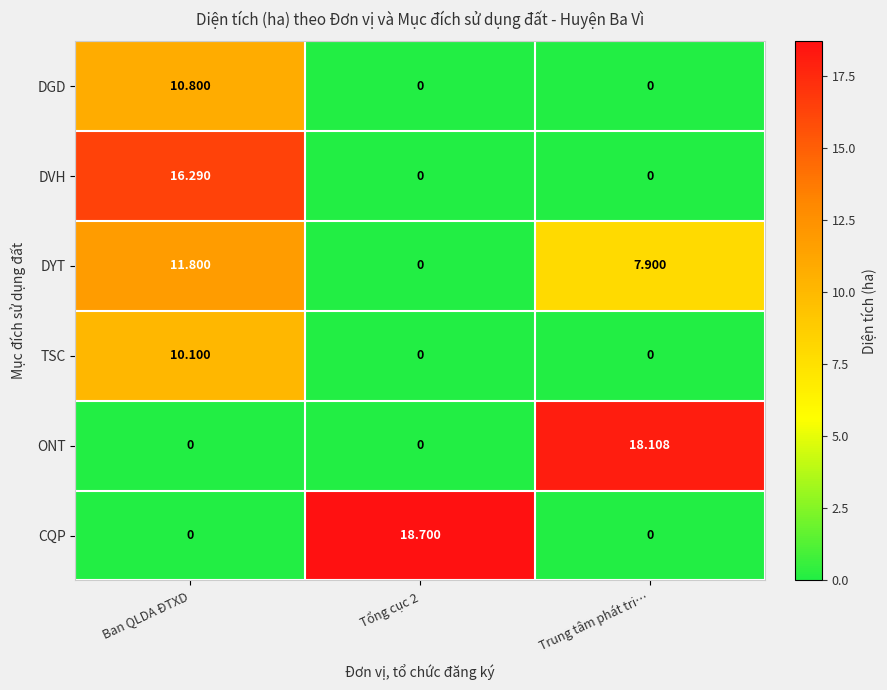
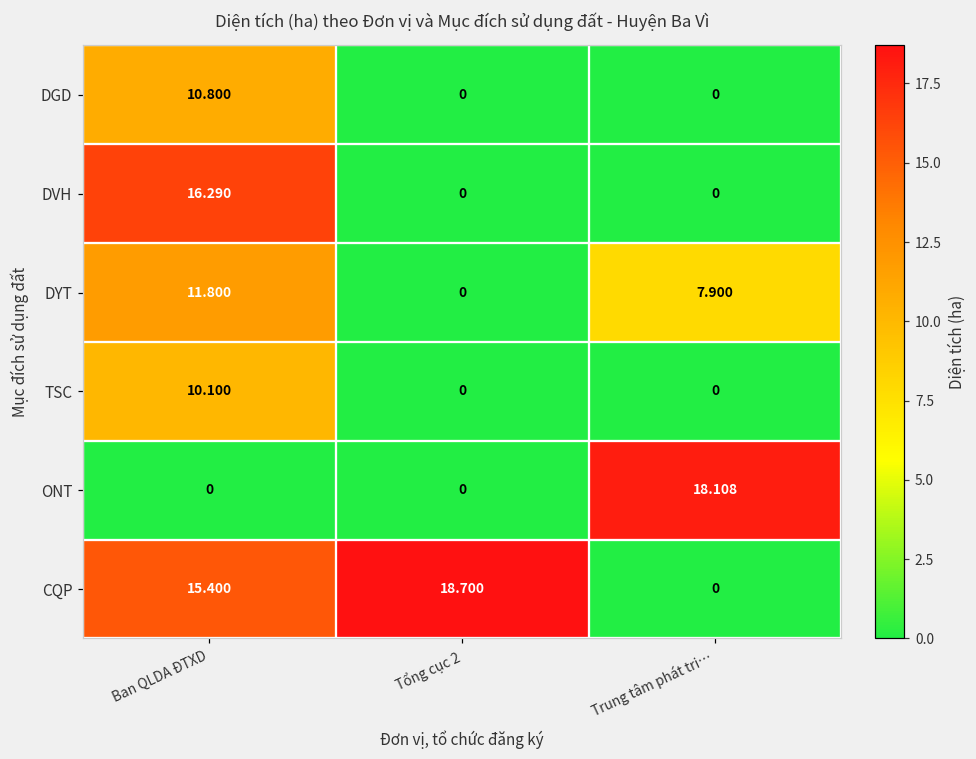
  {
    "DGD": {
      "Ban QLDA ĐTXD": 10.800,
      "Tổng cục 2": 0,
      "Trung tâm phát tri…": 0
    },
    "DVH": {
      "Ban QLDA ĐTXD": 16.290,
      "Tổng cục 2": 0,
      "Trung tâm phát tri…": 0
    },
    "DYT": {
      "Ban QLDA ĐTXD": 11.800,
      "Tổng cục 2": 0,
      "Trung tâm phát tri…": 7.900
    },
    "TSC": {
      "Ban QLDA ĐTXD": 10.100,
      "Tổng cục 2": 0,
      "Trung tâm phát tri…": 0
    },
    "ONT": {
      "Ban QLDA ĐTXD": 0,
      "Tổng cục 2": 0,
      "Trung tâm phát tri…": 18.108
    },
    "CQP": {
-     "Ban QLDA ĐTXD": 0,
+     "Ban QLDA ĐTXD": 15.400,
      "Tổng cục 2": 18.700,
      "Trung tâm phát tri…": 0
    }
  }
